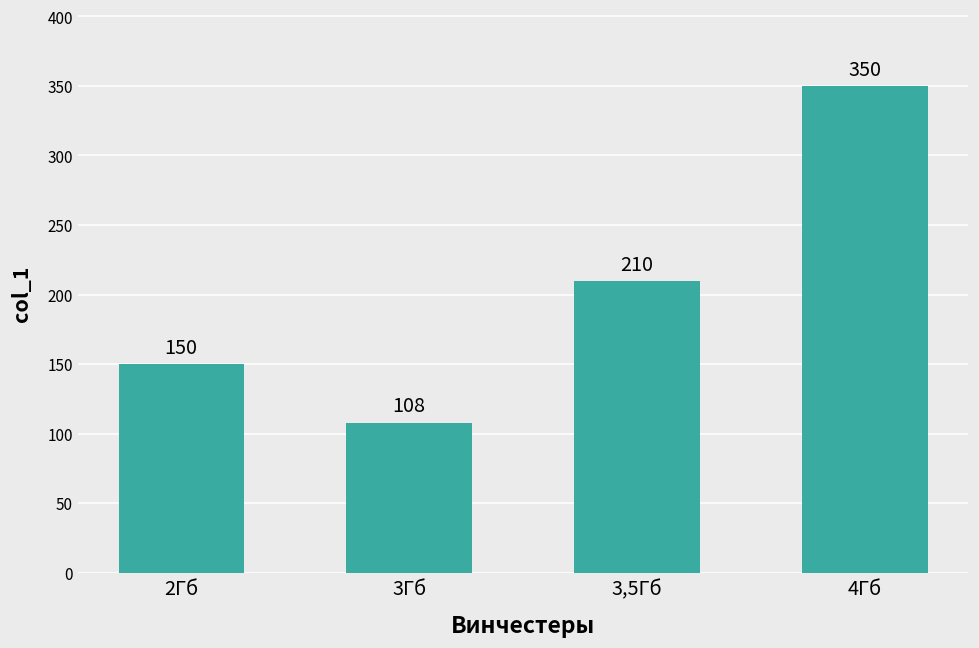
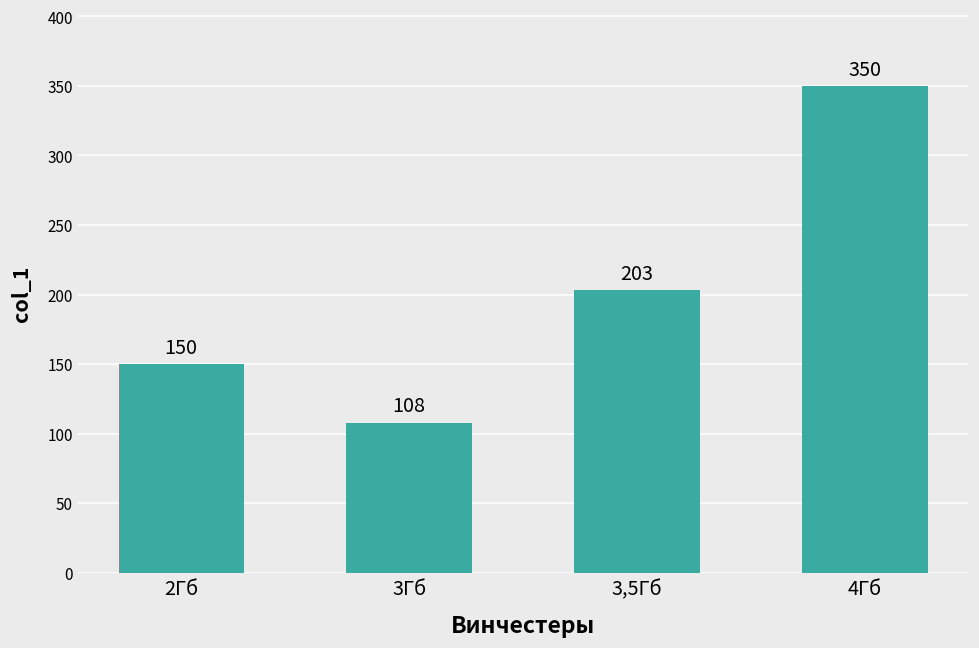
  {
    "2Гб": 150,
    "3Гб": 108,
-   "3,5Гб": 210,
+   "3,5Гб": 203,
    "4Гб": 350
  }
